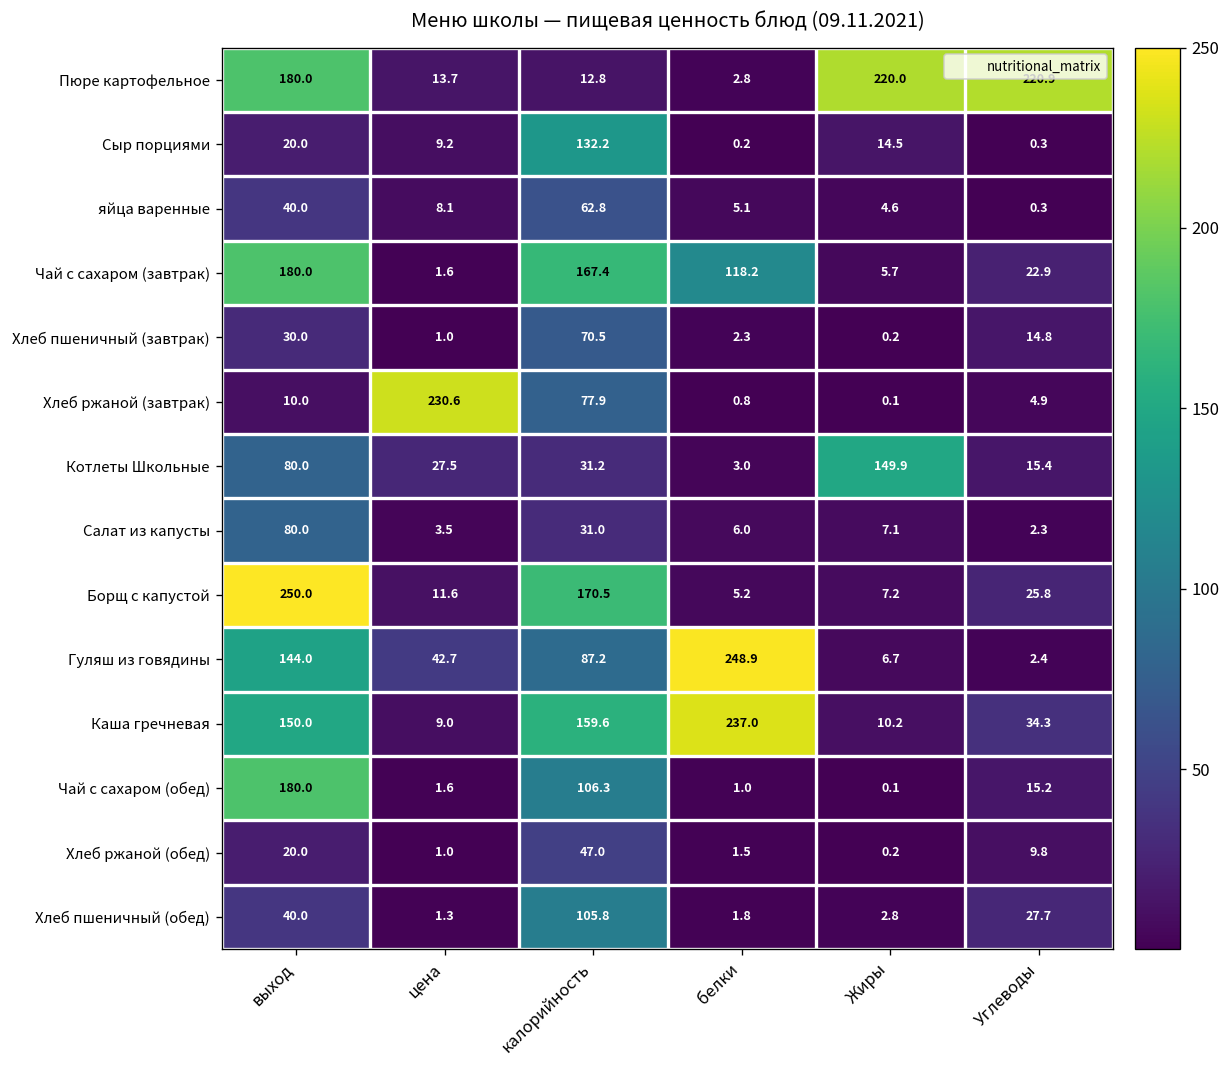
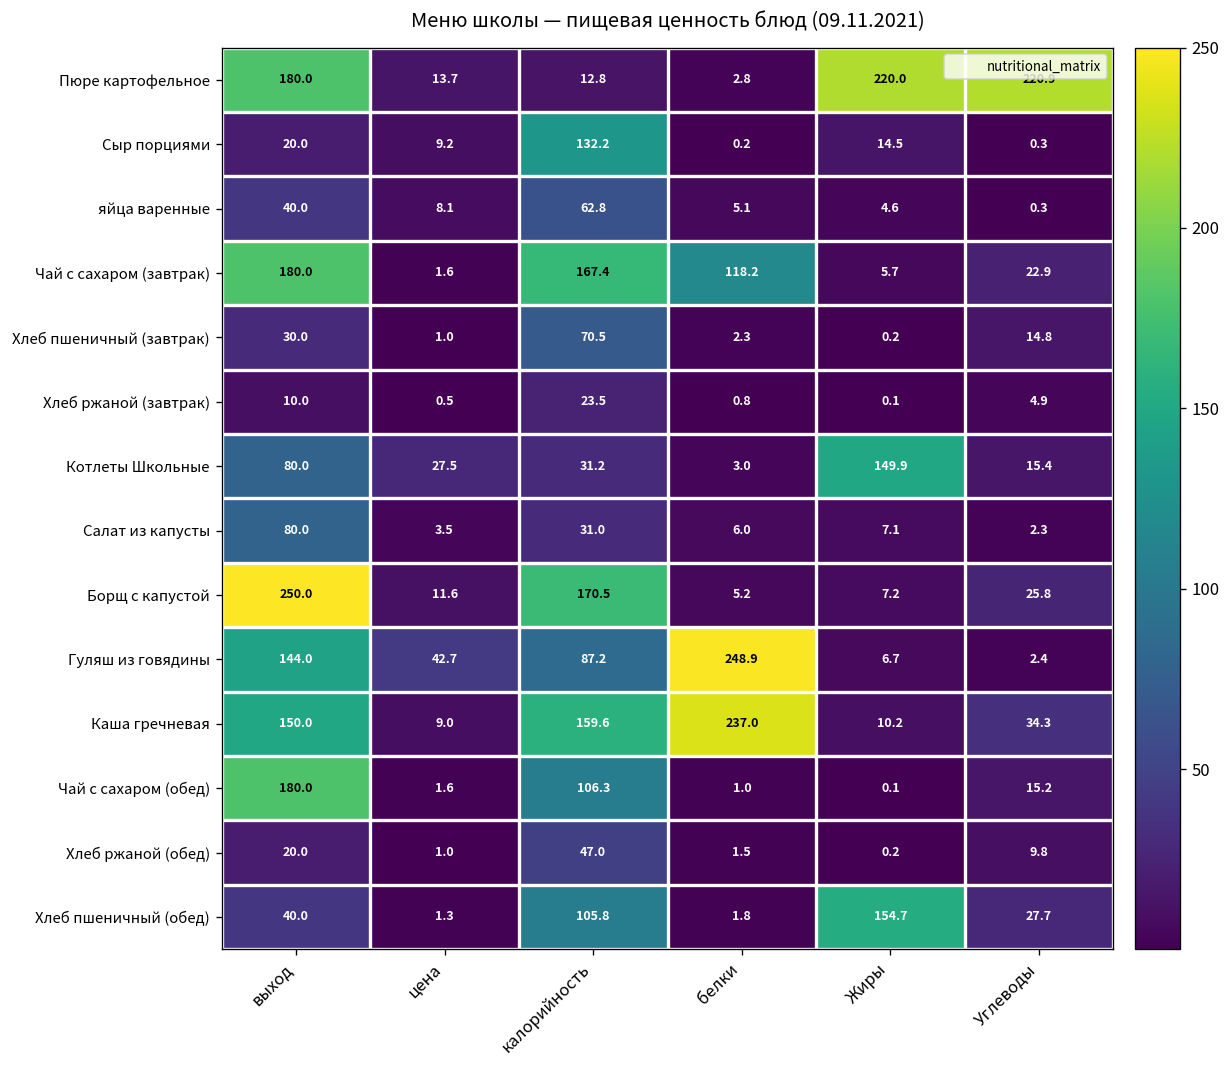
  {
    "Пюре картофельное": {
      "выход": 180.0,
      "цена": 13.7,
      "калорийность": 12.8,
      "белки": 2.8,
      "Жиры": 220.0
    },
    "Сыр порциями": {
      "выход": 20.0,
      "цена": 9.2,
      "калорийность": 132.2,
      "белки": 0.2,
      "Жиры": 14.5,
      "Углеводы": 0.3
    },
    "яйца варенные": {
      "выход": 40.0,
      "цена": 8.1,
      "калорийность": 62.8,
      "белки": 5.1,
      "Жиры": 4.6,
      "Углеводы": 0.3
    },
    "Чай с сахаром (завтрак)": {
      "выход": 180.0,
      "цена": 1.6,
      "калорийность": 167.4,
      "белки": 118.2,
      "Жиры": 5.7,
      "Углеводы": 22.9
    },
    "Хлеб пшеничный (завтрак)": {
      "выход": 30.0,
      "цена": 1.0,
      "калорийность": 70.5,
      "белки": 2.3,
      "Жиры": 0.2,
      "Углеводы": 14.8
    },
    "Хлеб ржаной (завтрак)": {
      "выход": 10.0,
-     "цена": 230.6,
-     "калорийность": 77.9,
+     "цена": 0.5,
+     "калорийность": 23.5,
      "белки": 0.8,
      "Жиры": 0.1,
      "Углеводы": 4.9
    },
    "Котлеты Школьные": {
      "выход": 80.0,
      "цена": 27.5,
      "калорийность": 31.2,
      "белки": 3.0,
      "Жиры": 149.9,
      "Углеводы": 15.4
    },
    "Салат из капусты": {
      "выход": 80.0,
      "цена": 3.5,
      "калорийность": 31.0,
      "белки": 6.0,
      "Жиры": 7.1,
      "Углеводы": 2.3
    },
    "Борщ с капустой": {
      "выход": 250.0,
      "цена": 11.6,
      "калорийность": 170.5,
      "белки": 5.2,
      "Жиры": 7.2,
      "Углеводы": 25.8
    },
    "Гуляш из говядины": {
      "выход": 144.0,
      "цена": 42.7,
      "калорийность": 87.2,
      "белки": 248.9,
      "Жиры": 6.7,
      "Углеводы": 2.4
    },
    "Каша гречневая": {
      "выход": 150.0,
      "цена": 9.0,
      "калорийность": 159.6,
      "белки": 237.0,
      "Жиры": 10.2,
      "Углеводы": 34.3
    },
    "Чай с сахаром (обед)": {
      "выход": 180.0,
      "цена": 1.6,
      "калорийность": 106.3,
      "белки": 1.0,
      "Жиры": 0.1,
      "Углеводы": 15.2
    },
    "Хлеб ржаной (обед)": {
      "выход": 20.0,
      "цена": 1.0,
      "калорийность": 47.0,
      "белки": 1.5,
      "Жиры": 0.2,
      "Углеводы": 9.8
    },
    "Хлеб пшеничный (обед)": {
      "выход": 40.0,
      "цена": 1.3,
      "калорийность": 105.8,
      "белки": 1.8,
-     "Жиры": 2.8,
+     "Жиры": 154.7,
      "Углеводы": 27.7
    }
  }
